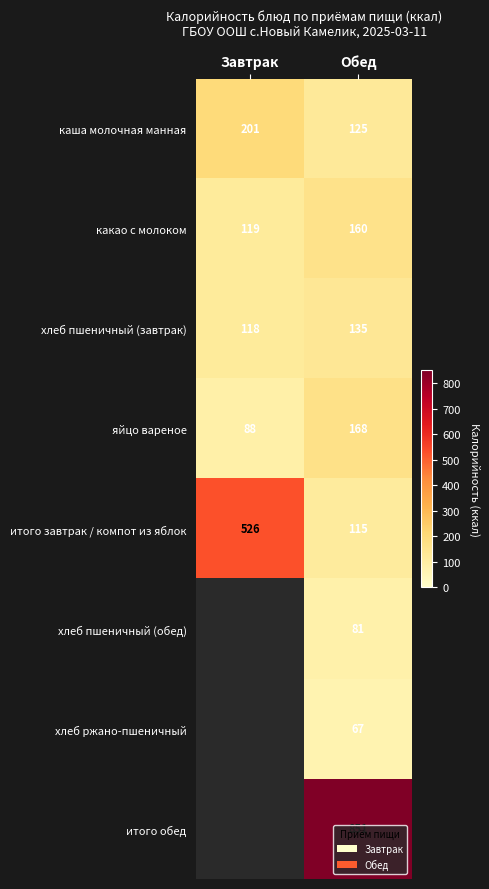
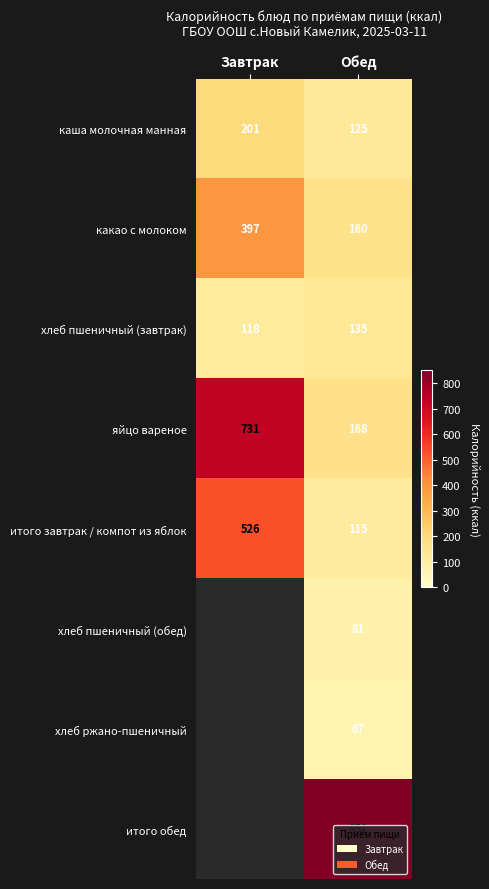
  {
    "каша молочная манная": {
      "Завтрак": 201,
      "Обед": 125
    },
    "какао с молоком": {
-     "Завтрак": 119,
+     "Завтрак": 397,
      "Обед": 160
    },
    "хлеб пшеничный (завтрак)": {
      "Завтрак": 118,
      "Обед": 135
    },
    "яйцо вареное": {
-     "Завтрак": 88,
+     "Завтрак": 731,
      "Обед": 168
    },
    "итого завтрак / компот из яблок": {
      "Завтрак": 526,
      "Обед": 115
    },
    "хлеб пшеничный (обед)": {
      "Обед": 81
    },
    "хлеб ржано-пшеничный": {
      "Обед": 67
    }
  }
